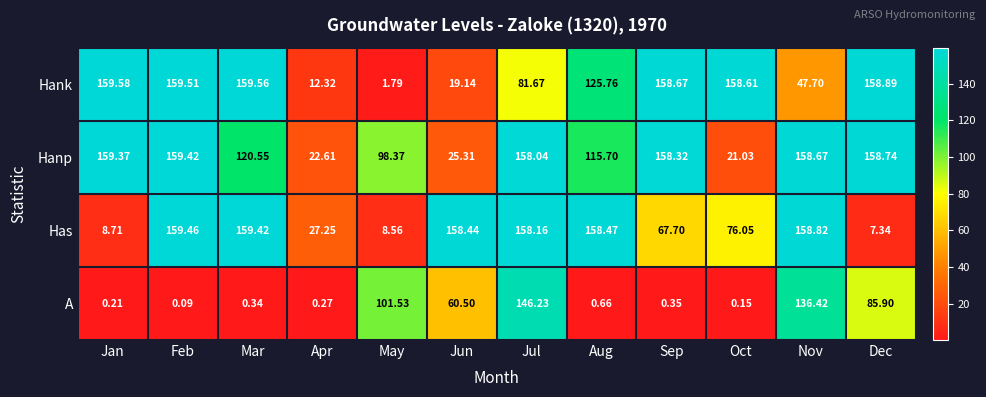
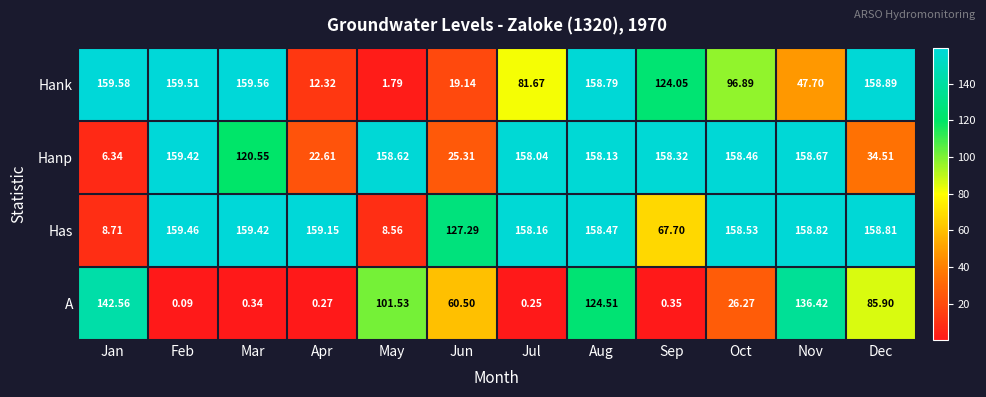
  {
    "Hank": {
      "Jan": 159.58,
      "Feb": 159.51,
      "Mar": 159.56,
      "Apr": 12.32,
      "May": 1.79,
      "Jun": 19.14,
      "Jul": 81.67,
-     "Aug": 125.76,
-     "Sep": 158.67,
-     "Oct": 158.61,
+     "Aug": 158.79,
+     "Sep": 124.05,
+     "Oct": 96.89,
      "Nov": 47.70,
      "Dec": 158.89
    },
    "Hanp": {
-     "Jan": 159.37,
+     "Jan": 6.34,
      "Feb": 159.42,
      "Mar": 120.55,
      "Apr": 22.61,
-     "May": 98.37,
+     "May": 158.62,
      "Jun": 25.31,
      "Jul": 158.04,
-     "Aug": 115.70,
+     "Aug": 158.13,
      "Sep": 158.32,
-     "Oct": 21.03,
+     "Oct": 158.46,
      "Nov": 158.67,
-     "Dec": 158.74
+     "Dec": 34.51
    },
    "Has": {
      "Jan": 8.71,
      "Feb": 159.46,
      "Mar": 159.42,
-     "Apr": 27.25,
+     "Apr": 159.15,
      "May": 8.56,
-     "Jun": 158.44,
+     "Jun": 127.29,
      "Jul": 158.16,
      "Aug": 158.47,
      "Sep": 67.70,
-     "Oct": 76.05,
+     "Oct": 158.53,
      "Nov": 158.82,
-     "Dec": 7.34
+     "Dec": 158.81
    },
    "A": {
-     "Jan": 0.21,
+     "Jan": 142.56,
      "Feb": 0.09,
      "Mar": 0.34,
      "Apr": 0.27,
      "May": 101.53,
      "Jun": 60.50,
-     "Jul": 146.23,
-     "Aug": 0.66,
+     "Jul": 0.25,
+     "Aug": 124.51,
      "Sep": 0.35,
-     "Oct": 0.15,
+     "Oct": 26.27,
      "Nov": 136.42,
      "Dec": 85.90
    }
  }
